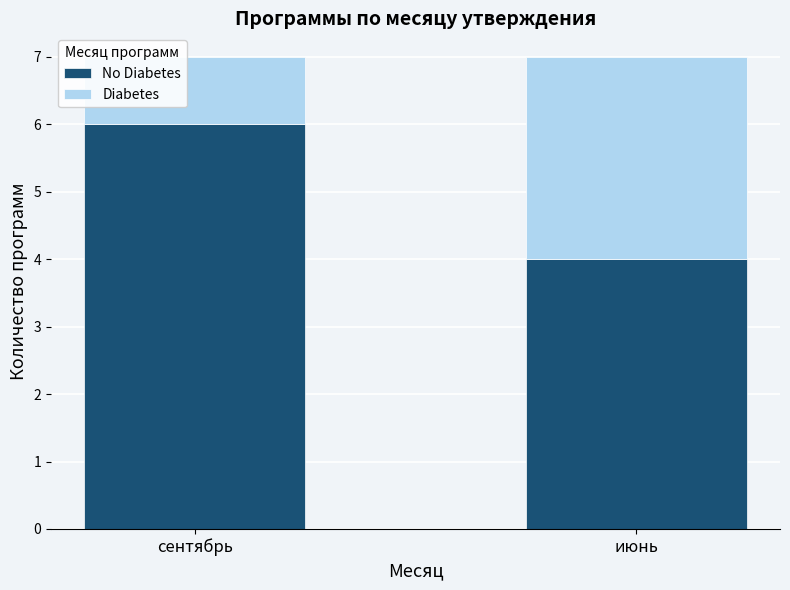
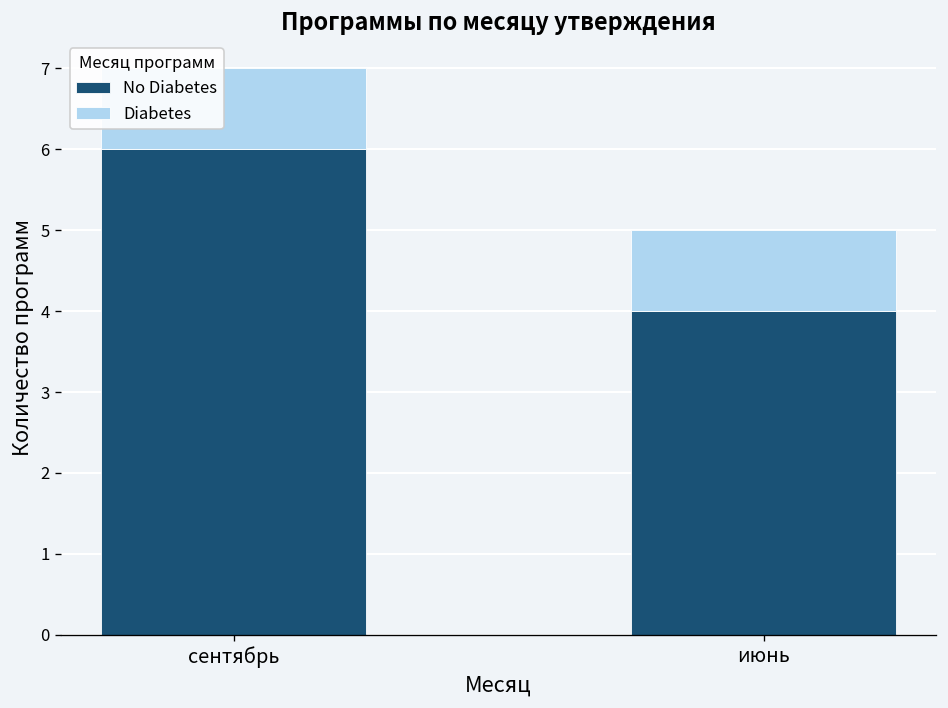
  {
    "No Diabetes": {
      "сентябрь": 6,
      "июнь": 4
    },
    "Diabetes": {
      "сентябрь": 1,
-     "июнь": 3
+     "июнь": 1
    }
  }
